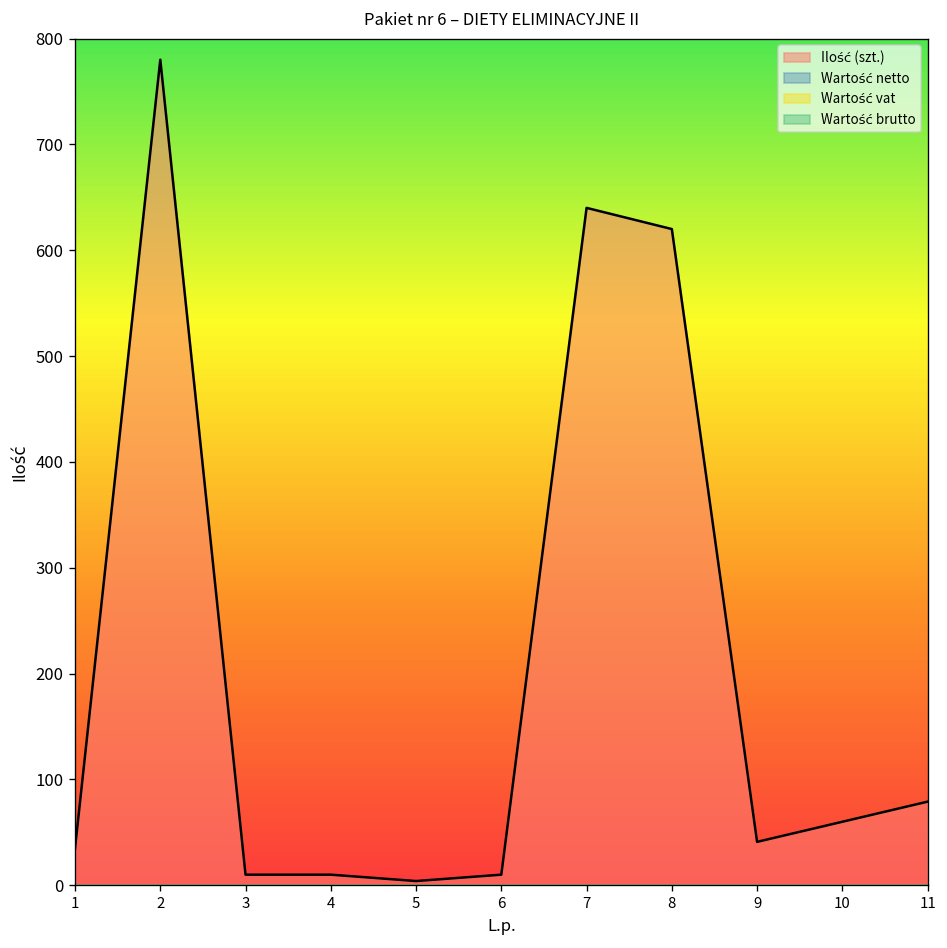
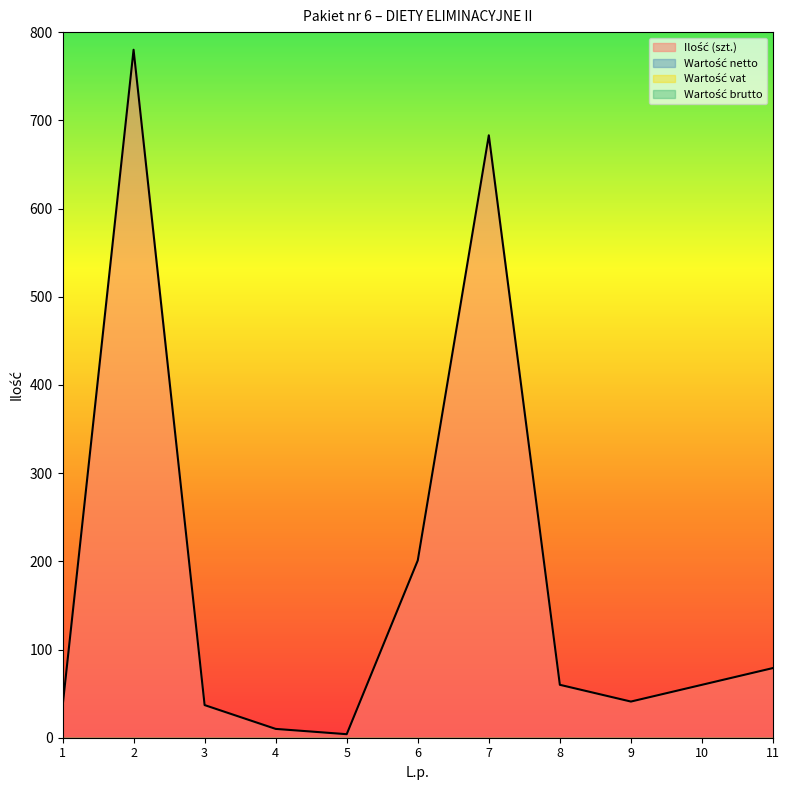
  {
    "Ilość (szt.)": {
      "1": 40,
      "2": 780,
-     "3": 10,
+     "3": 40,
      "4": 10,
      "5": 0,
-     "6": 10,
-     "7": 640,
-     "8": 620,
+     "6": 200,
+     "7": 680,
+     "8": 60,
      "9": 40,
      "10": 60,
      "11": 80
    },
    "Wartość brutto": {
      "1": 0,
      "2": 0,
      "3": 0,
      "4": 0,
      "5": 0,
      "6": 0,
      "7": 0,
      "8": 0,
      "9": 0,
      "10": 0,
      "11": 0
    }
  }
